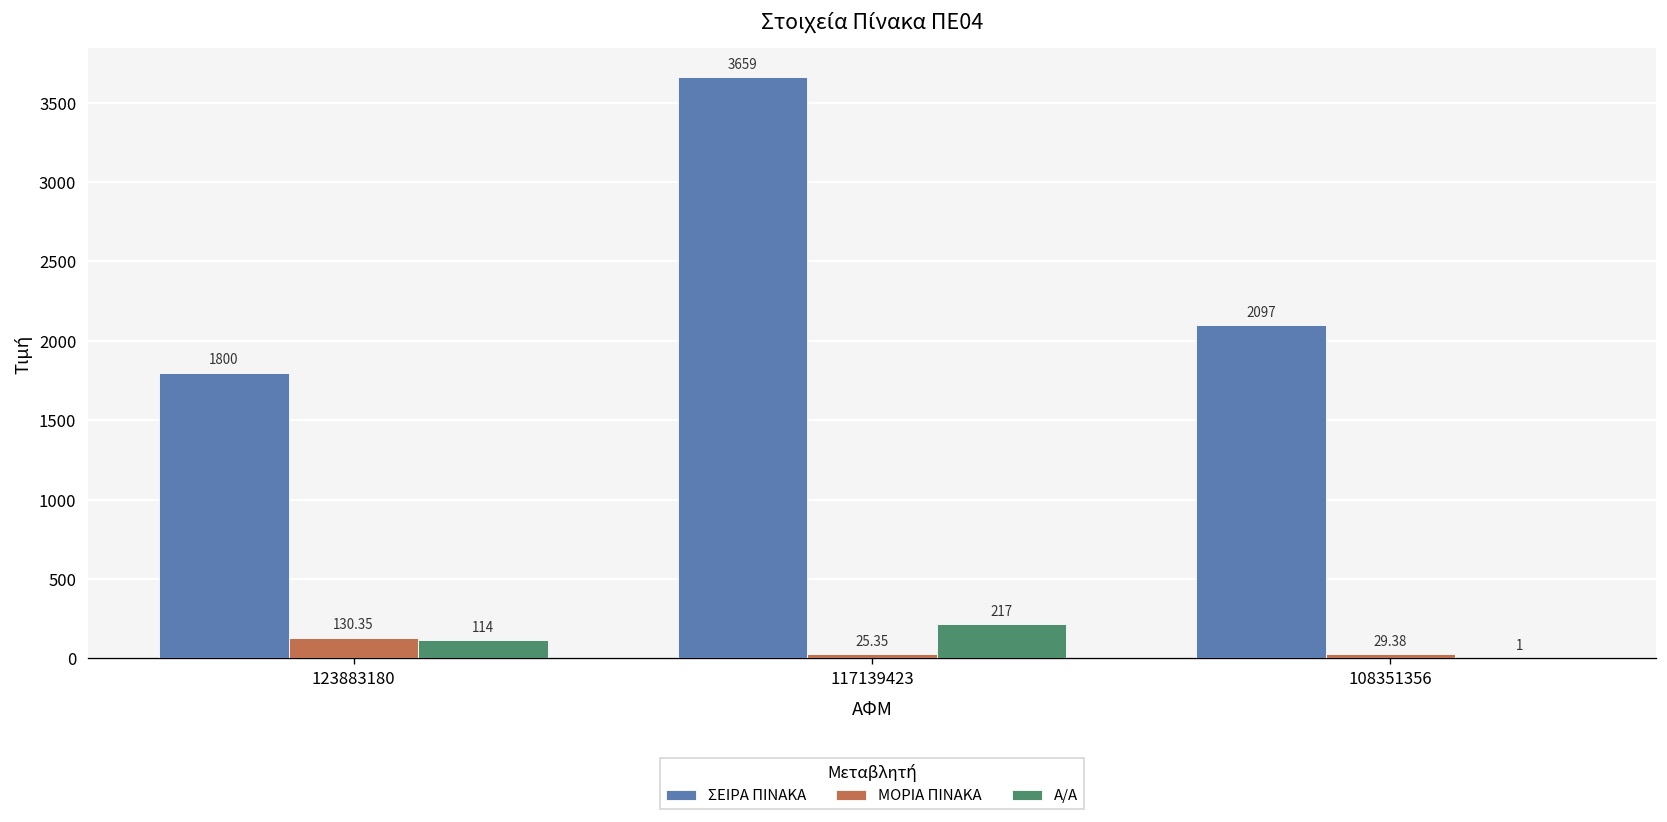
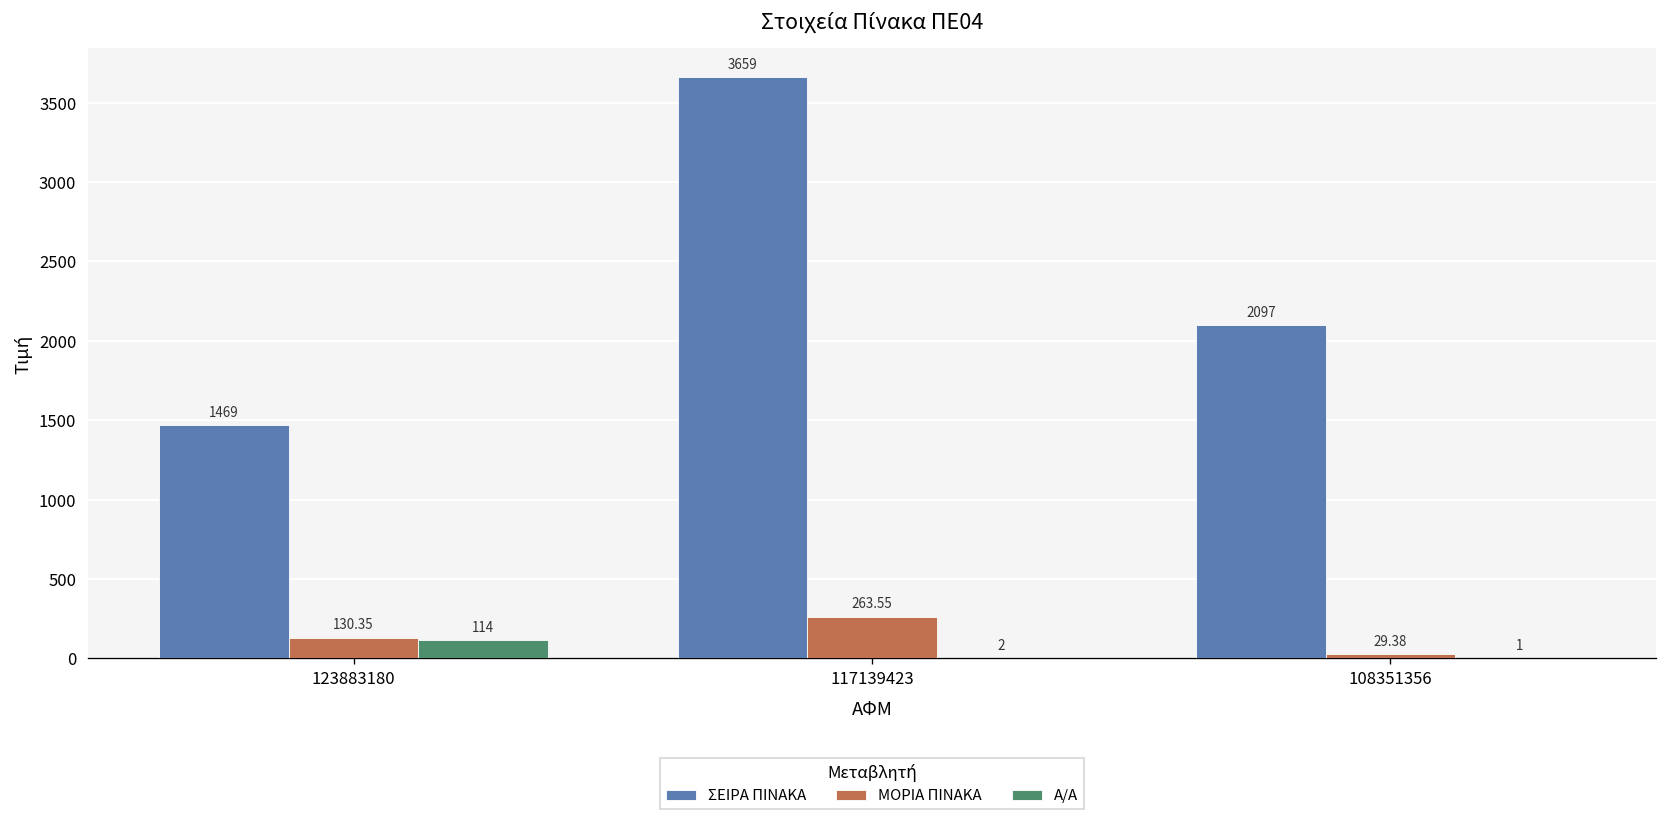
  {
    "ΣΕΙΡΑ ΠΙΝΑΚΑ": {
-     "123883180": 1800,
+     "123883180": 1469,
      "117139423": 3659,
      "108351356": 2097
    },
    "ΜΟΡΙΑ ΠΙΝΑΚΑ": {
      "123883180": 130.35,
-     "117139423": 25.35,
+     "117139423": 263.55,
      "108351356": 29.38
    },
    "Α/Α": {
      "123883180": 114,
-     "117139423": 217,
+     "117139423": 2,
      "108351356": 1
    }
  }
